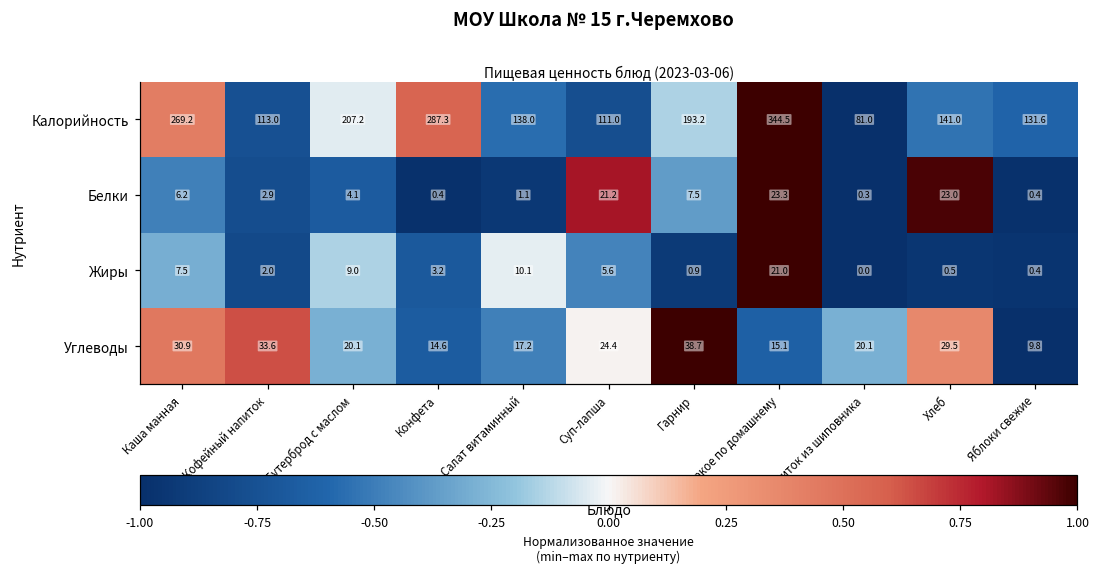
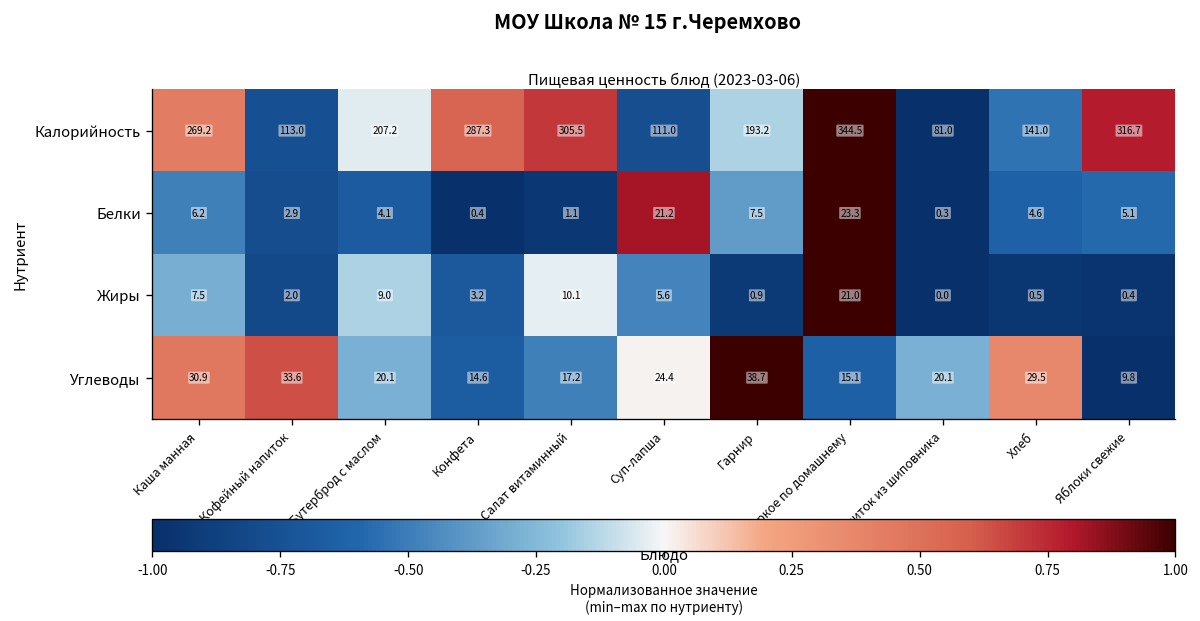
  {
    "Калорийность": {
-     "Салат витаминный": 138.0,
-     "Яблоки свежие": 131.6
+     "Салат витаминный": 305.5,
+     "Яблоки свежие": 316.7
    },
    "Белки": {
-     "Хлеб": 23.0,
-     "Яблоки свежие": 0.4
+     "Хлеб": 4.6,
+     "Яблоки свежие": 5.1
    }
  }
